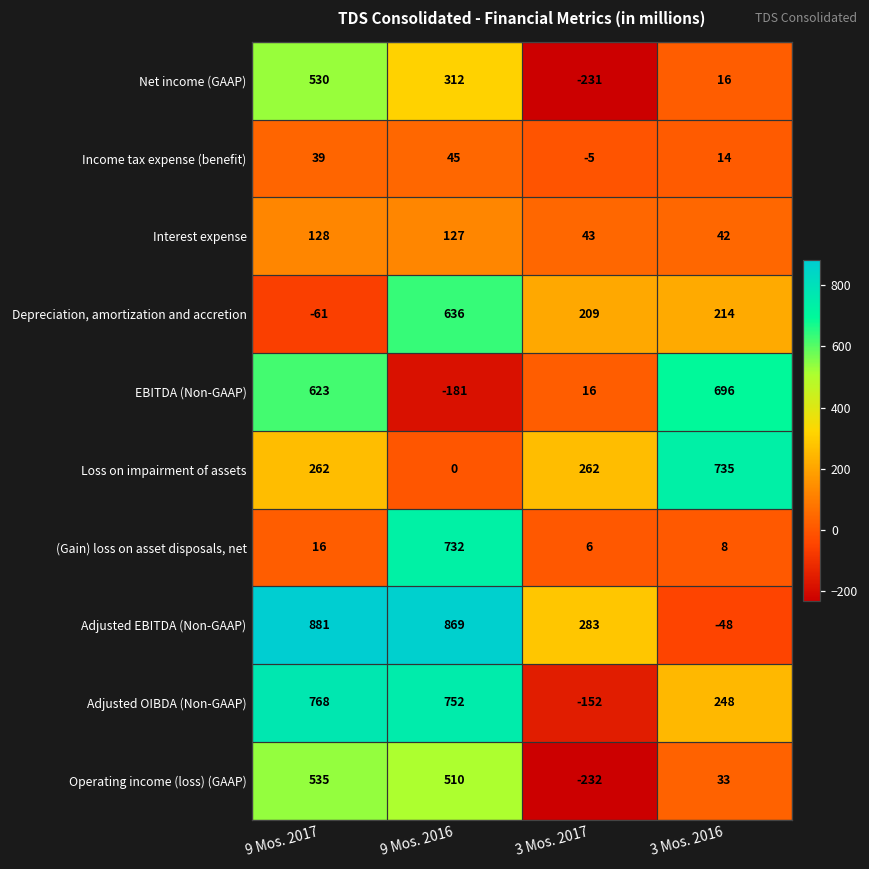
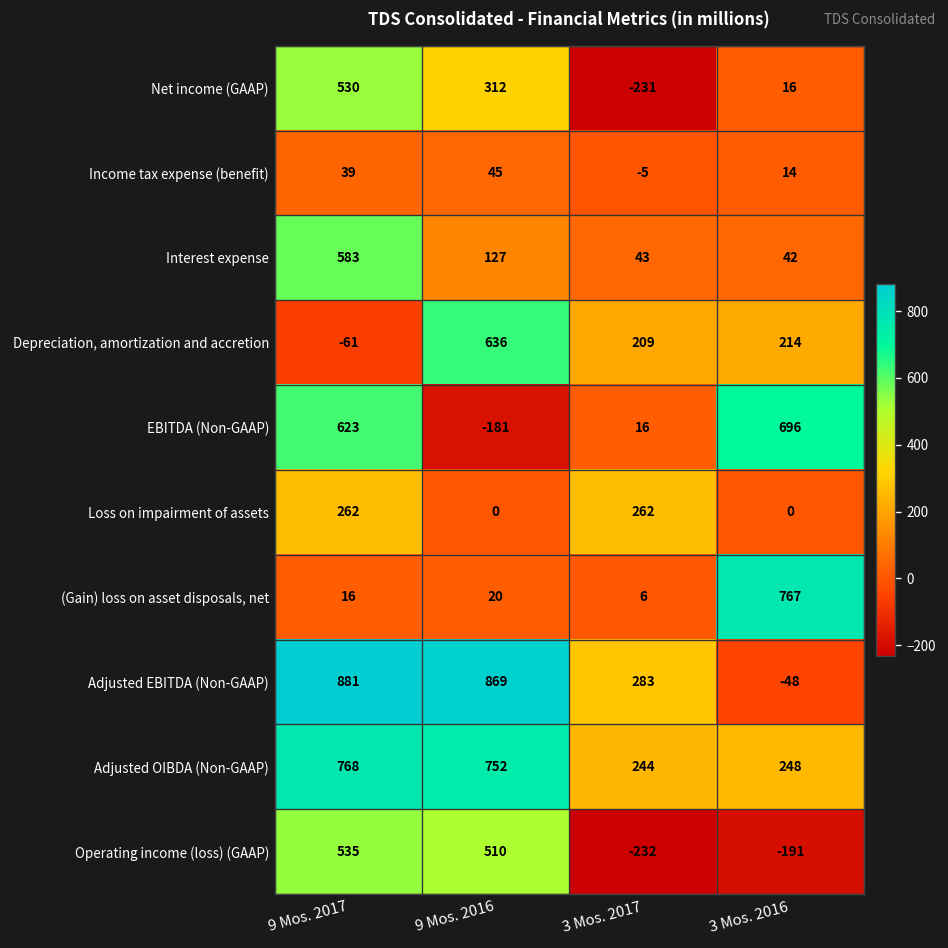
  {
    "Net income (GAAP)": {
      "9 Mos. 2017": 530,
      "9 Mos. 2016": 312,
      "3 Mos. 2017": -231,
      "3 Mos. 2016": 16
    },
    "Income tax expense (benefit)": {
      "9 Mos. 2017": 39,
      "9 Mos. 2016": 45,
      "3 Mos. 2017": -5,
      "3 Mos. 2016": 14
    },
    "Interest expense": {
-     "9 Mos. 2017": 128,
+     "9 Mos. 2017": 583,
      "9 Mos. 2016": 127,
      "3 Mos. 2017": 43,
      "3 Mos. 2016": 42
    },
    "Depreciation, amortization and accretion": {
      "9 Mos. 2017": -61,
      "9 Mos. 2016": 636,
      "3 Mos. 2017": 209,
      "3 Mos. 2016": 214
    },
    "EBITDA (Non-GAAP)": {
      "9 Mos. 2017": 623,
      "9 Mos. 2016": -181,
      "3 Mos. 2017": 16,
      "3 Mos. 2016": 696
    },
    "Loss on impairment of assets": {
      "9 Mos. 2017": 262,
      "9 Mos. 2016": 0,
      "3 Mos. 2017": 262,
-     "3 Mos. 2016": 735
+     "3 Mos. 2016": 0
    },
    "(Gain) loss on asset disposals, net": {
      "9 Mos. 2017": 16,
-     "9 Mos. 2016": 732,
+     "9 Mos. 2016": 20,
      "3 Mos. 2017": 6,
-     "3 Mos. 2016": 8
+     "3 Mos. 2016": 767
    },
    "Adjusted EBITDA (Non-GAAP)": {
      "9 Mos. 2017": 881,
      "9 Mos. 2016": 869,
      "3 Mos. 2017": 283,
      "3 Mos. 2016": -48
    },
    "Adjusted OIBDA (Non-GAAP)": {
      "9 Mos. 2017": 768,
      "9 Mos. 2016": 752,
-     "3 Mos. 2017": -152,
+     "3 Mos. 2017": 244,
      "3 Mos. 2016": 248
    },
    "Operating income (loss) (GAAP)": {
      "9 Mos. 2017": 535,
      "9 Mos. 2016": 510,
      "3 Mos. 2017": -232,
-     "3 Mos. 2016": 33
+     "3 Mos. 2016": -191
    }
  }
